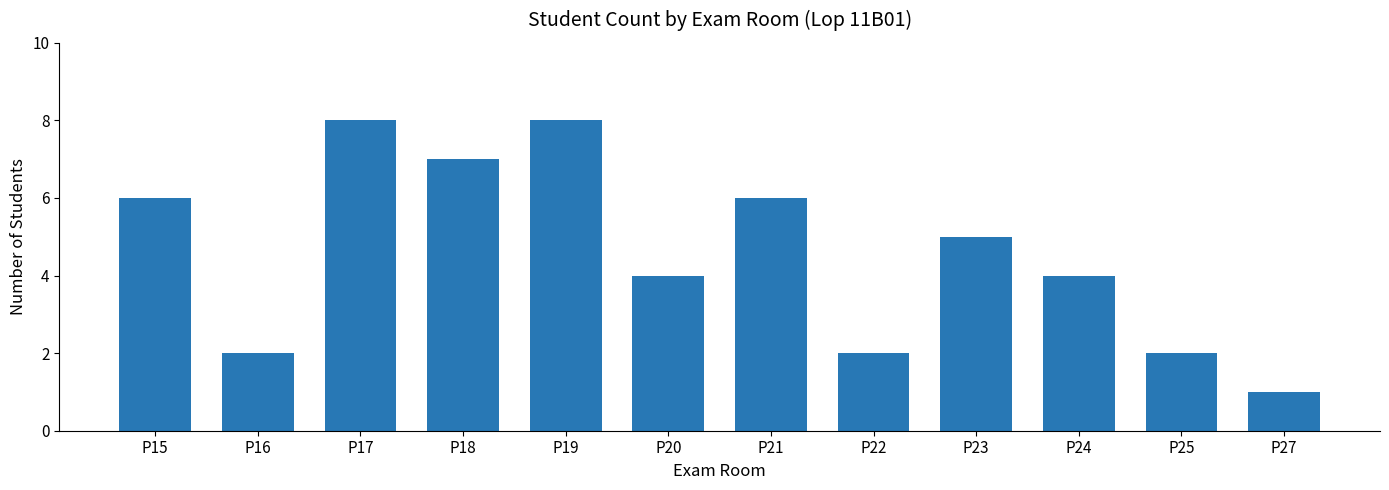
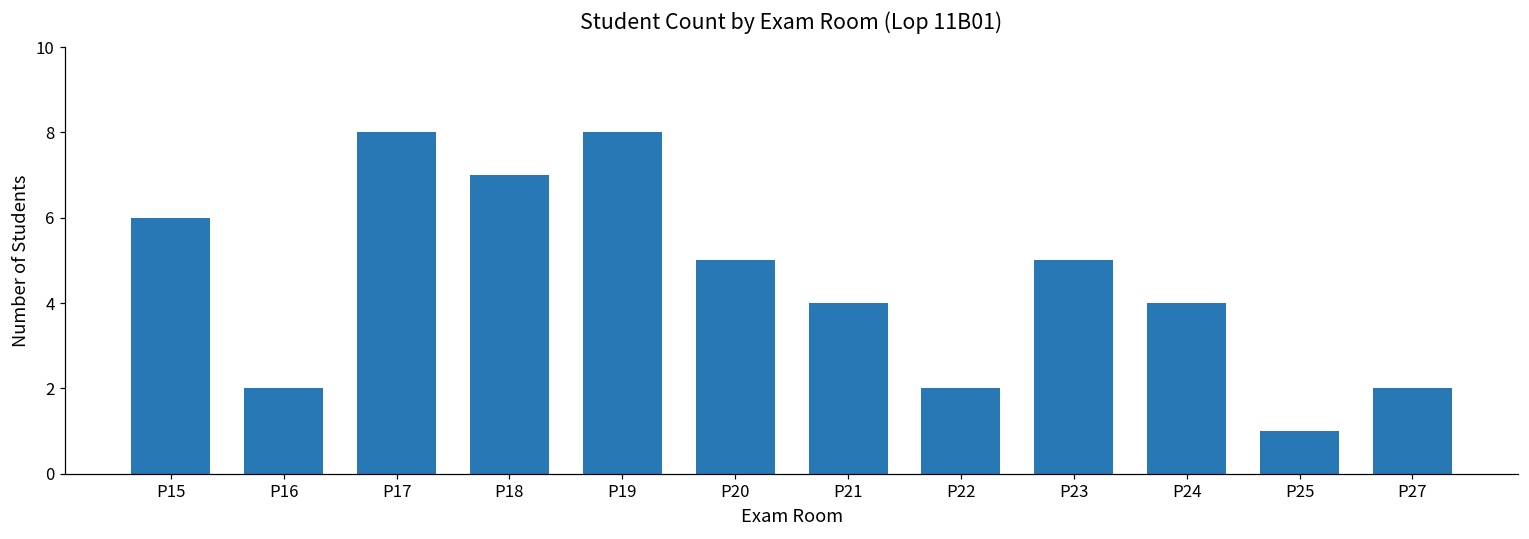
  {
    "P15": 6,
    "P16": 2,
    "P17": 8,
    "P18": 7,
    "P19": 8,
-   "P20": 4,
-   "P21": 6,
+   "P20": 5,
+   "P21": 4,
    "P22": 2,
    "P23": 5,
    "P24": 4,
-   "P25": 2,
-   "P27": 1
+   "P25": 1,
+   "P27": 2
  }
